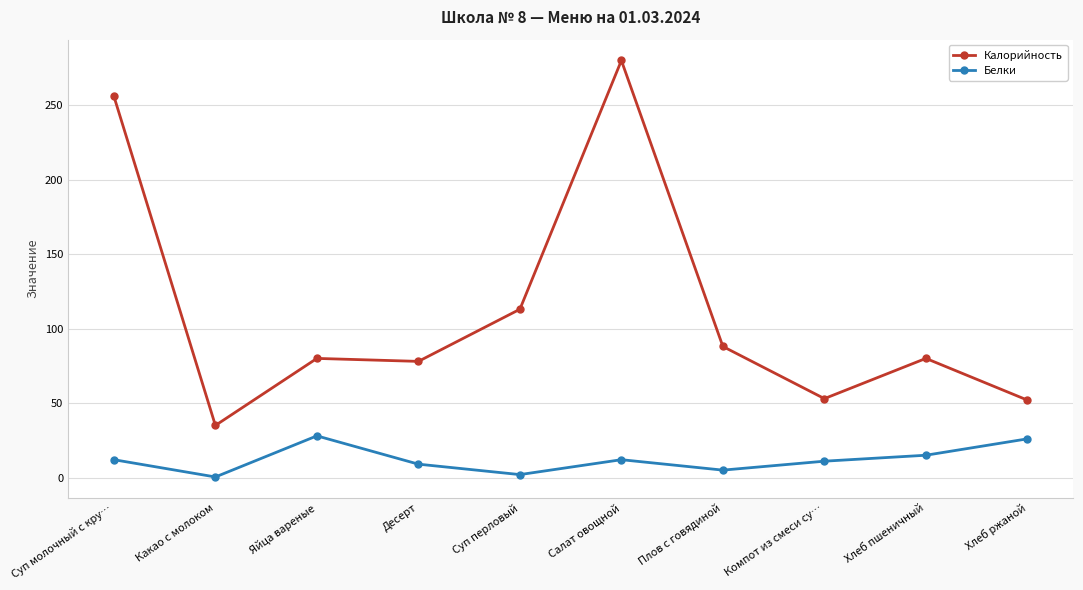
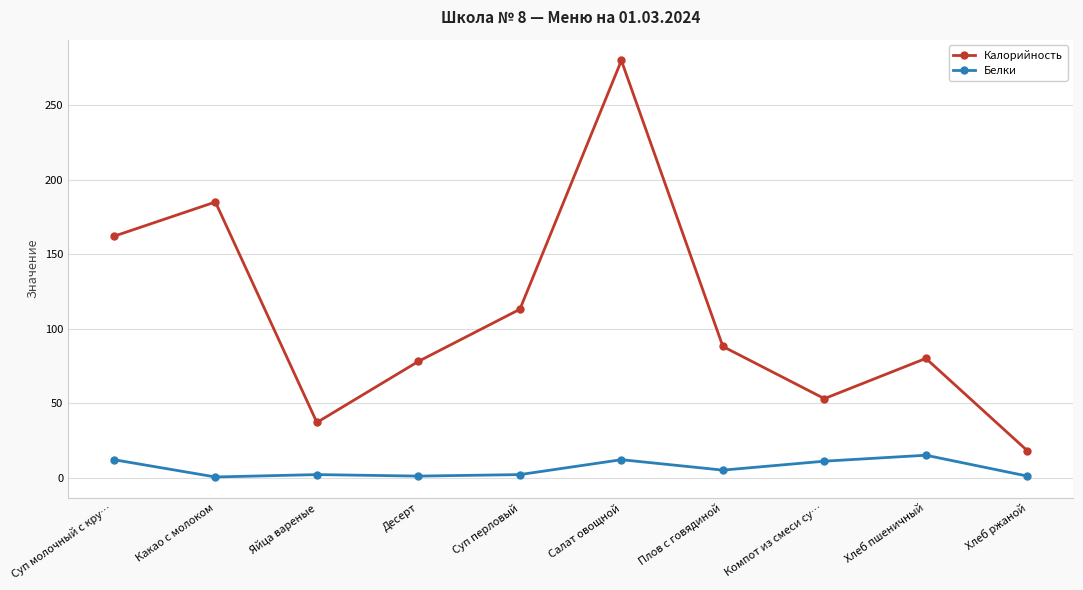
  {
    "Калорийность": {
-     "Суп молочный с кру…": 256,
-     "Какао с молоком": 35,
-     "Яйца вареные": 80,
+     "Суп молочный с кру…": 162,
+     "Какао с молоком": 185,
+     "Яйца вареные": 37,
      "Десерт": 78,
      "Суп перловый": 113,
      "Салат овощной": 280,
      "Плов с говядиной": 88,
      "Компот из смеси су…": 53,
      "Хлеб пшеничный": 80,
-     "Хлеб ржаной": 52
+     "Хлеб ржаной": 18
    },
    "Белки": {
      "Суп молочный с кру…": 12,
      "Какао с молоком": 0,
-     "Яйца вареные": 28,
-     "Десерт": 9,
+     "Яйца вареные": 2,
+     "Десерт": 1,
      "Суп перловый": 2,
      "Салат овощной": 12,
      "Плов с говядиной": 5,
      "Компот из смеси су…": 11,
      "Хлеб пшеничный": 15,
-     "Хлеб ржаной": 26
+     "Хлеб ржаной": 1
    }
  }
